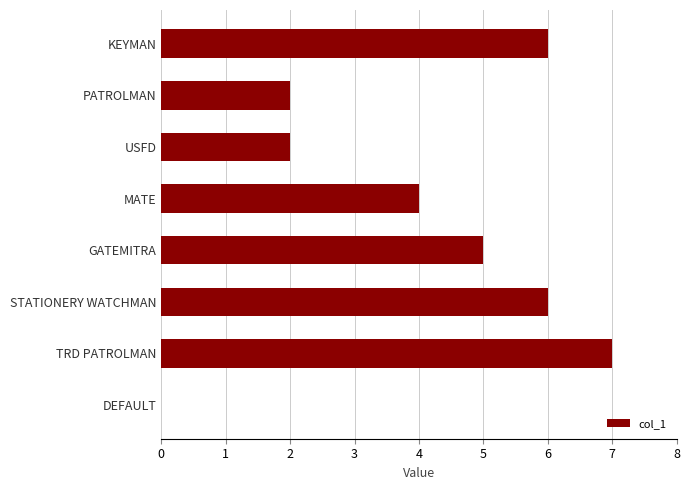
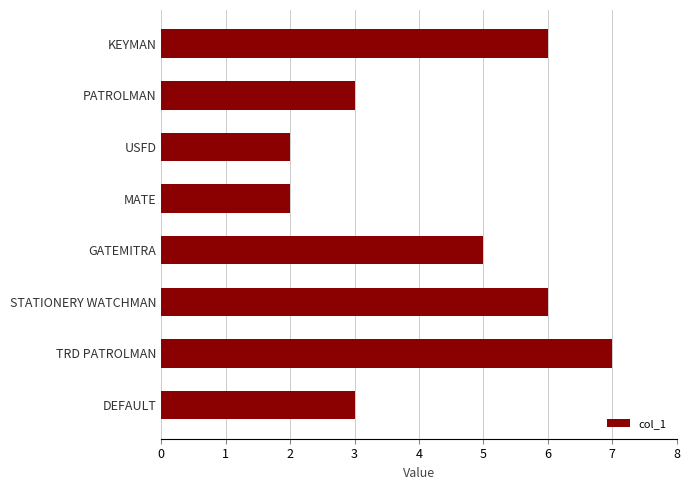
  {
    "KEYMAN": 6,
-   "PATROLMAN": 2,
+   "PATROLMAN": 3,
    "USFD": 2,
-   "MATE": 4,
+   "MATE": 2,
    "GATEMITRA": 5,
    "STATIONERY WATCHMAN": 6,
    "TRD PATROLMAN": 7,
-   "DEFAULT": 0
+   "DEFAULT": 3
  }
